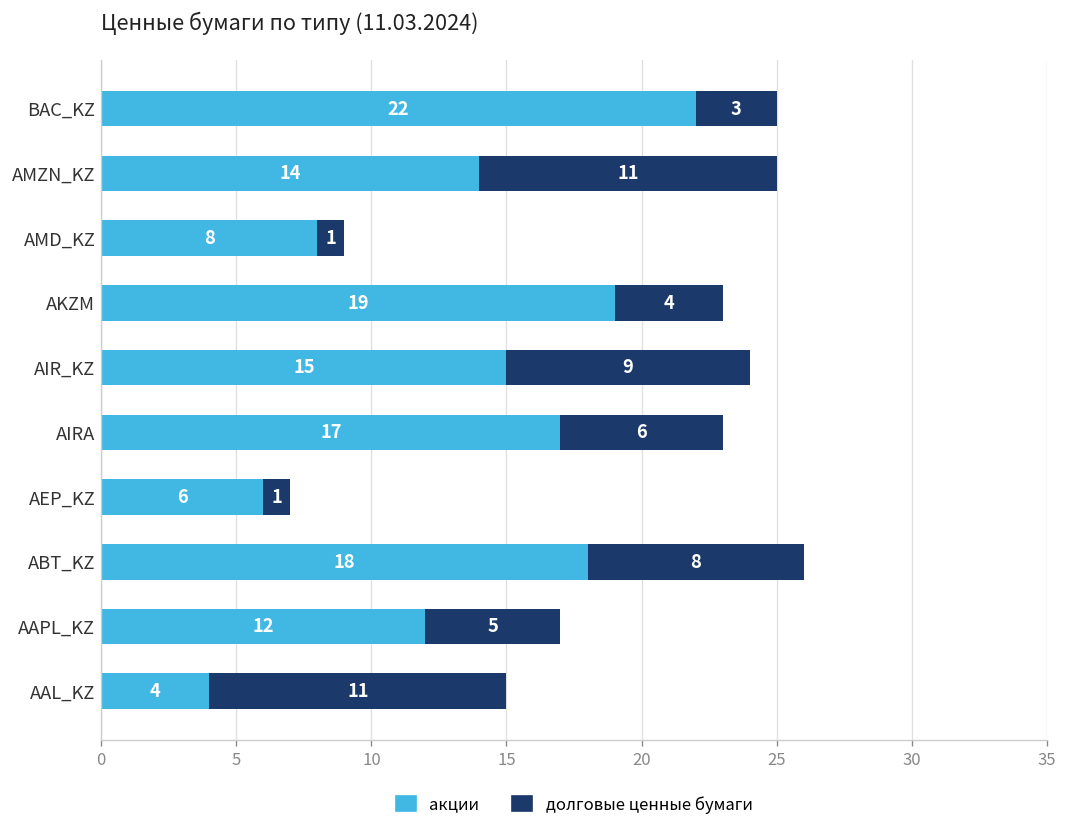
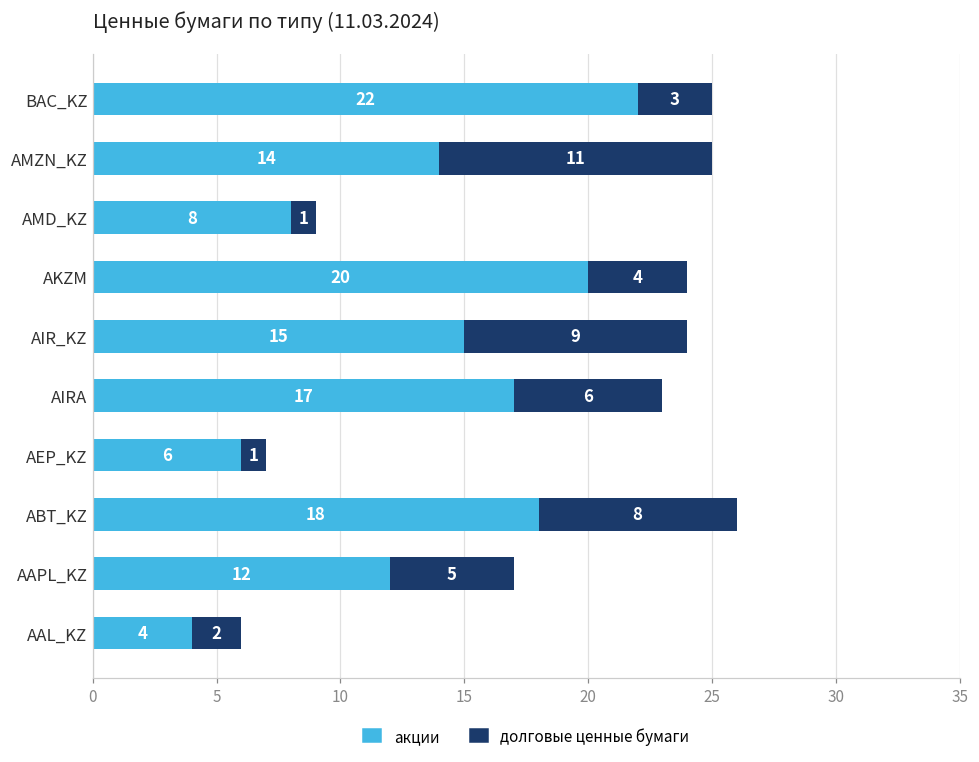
  {
    "акции": {
      "BAC_KZ": 22,
      "AMZN_KZ": 14,
      "AMD_KZ": 8,
-     "AKZM": 19,
+     "AKZM": 20,
      "AIR_KZ": 15,
      "AIRA": 17,
      "AEP_KZ": 6,
      "ABT_KZ": 18,
      "AAPL_KZ": 12,
      "AAL_KZ": 4
    },
    "долговые ценные бумаги": {
      "BAC_KZ": 3,
      "AMZN_KZ": 11,
      "AMD_KZ": 1,
      "AKZM": 4,
      "AIR_KZ": 9,
      "AIRA": 6,
      "AEP_KZ": 1,
      "ABT_KZ": 8,
      "AAPL_KZ": 5,
-     "AAL_KZ": 11
+     "AAL_KZ": 2
    }
  }
